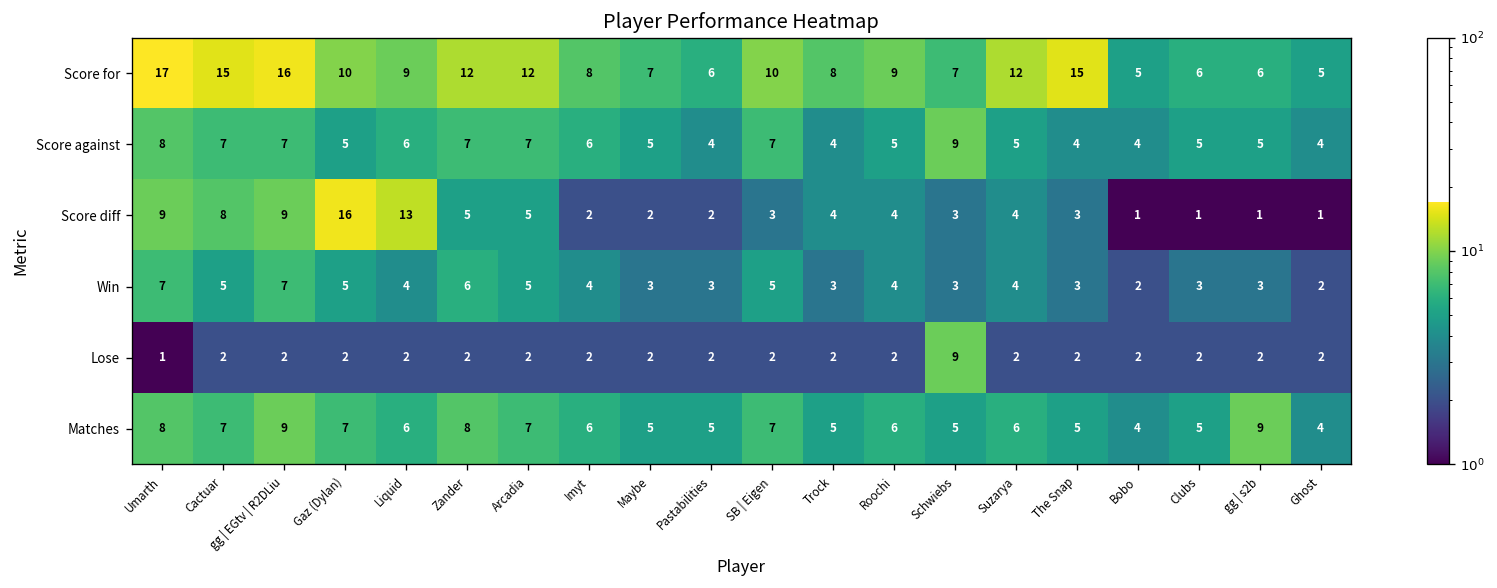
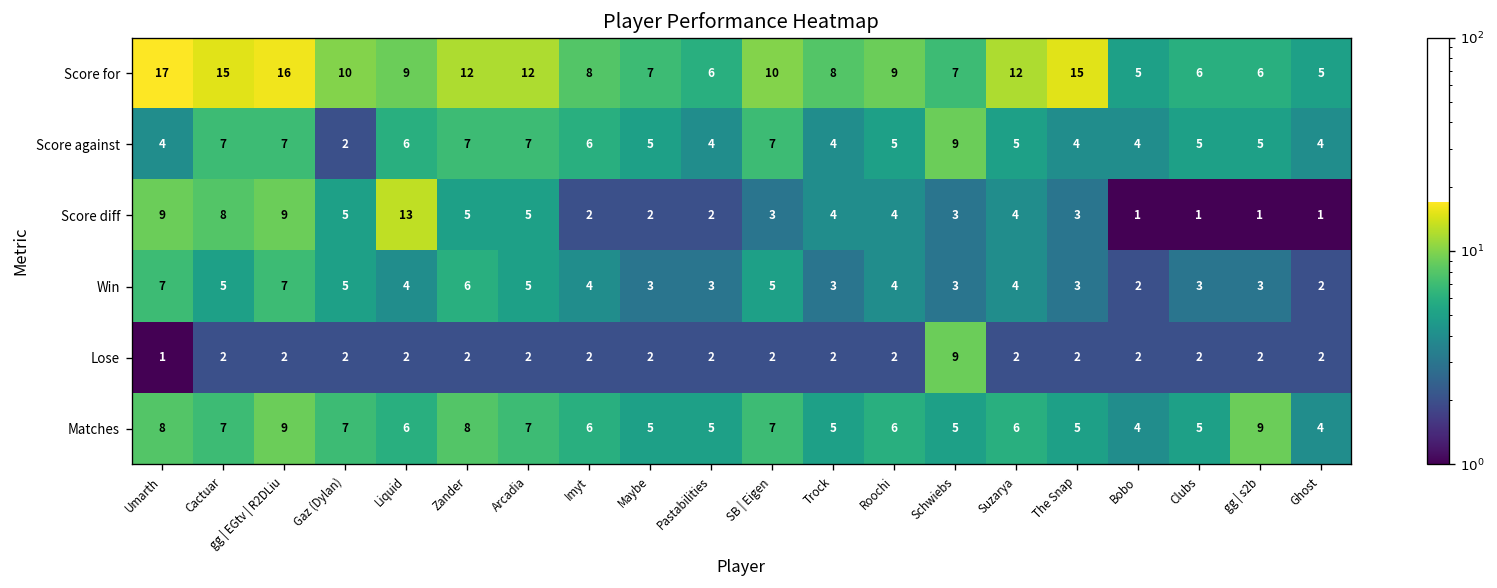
  {
    "Score for": {
      "Umarth": 17,
      "Cactuar": 15,
      "gg | EGtv | R2DLiu": 16,
      "Gaz (Dylan)": 10,
      "Liquid": 9,
      "Zander": 12,
      "Arcadia": 12,
      "Imyt": 8,
      "Maybe": 7,
      "Pastabilities": 6,
      "SB | Eigen": 10,
      "Trock": 8,
      "Roochi": 9,
      "Schwiebs": 7,
      "Suzarya": 12,
      "The Snap": 15,
      "Bobo": 5,
      "Clubs": 6,
      "gg | s2b": 6,
      "Ghost": 5
    },
    "Score against": {
-     "Umarth": 8,
+     "Umarth": 4,
      "Cactuar": 7,
      "gg | EGtv | R2DLiu": 7,
-     "Gaz (Dylan)": 5,
+     "Gaz (Dylan)": 2,
      "Liquid": 6,
      "Zander": 7,
      "Arcadia": 7,
      "Imyt": 6,
      "Maybe": 5,
      "Pastabilities": 4,
      "SB | Eigen": 7,
      "Trock": 4,
      "Roochi": 5,
      "Schwiebs": 9,
      "Suzarya": 5,
      "The Snap": 4,
      "Bobo": 4,
      "Clubs": 5,
      "gg | s2b": 5,
      "Ghost": 4
    },
    "Score diff": {
      "Umarth": 9,
      "Cactuar": 8,
      "gg | EGtv | R2DLiu": 9,
-     "Gaz (Dylan)": 16,
+     "Gaz (Dylan)": 5,
      "Liquid": 13,
      "Zander": 5,
      "Arcadia": 5,
      "Imyt": 2,
      "Maybe": 2,
      "Pastabilities": 2,
      "SB | Eigen": 3,
      "Trock": 4,
      "Roochi": 4,
      "Schwiebs": 3,
      "Suzarya": 4,
      "The Snap": 3,
      "Bobo": 1,
      "Clubs": 1,
      "gg | s2b": 1,
      "Ghost": 1
    },
    "Win": {
      "Umarth": 7,
      "Cactuar": 5,
      "gg | EGtv | R2DLiu": 7,
      "Gaz (Dylan)": 5,
      "Liquid": 4,
      "Zander": 6,
      "Arcadia": 5,
      "Imyt": 4,
      "Maybe": 3,
      "Pastabilities": 3,
      "SB | Eigen": 5,
      "Trock": 3,
      "Roochi": 4,
      "Schwiebs": 3,
      "Suzarya": 4,
      "The Snap": 3,
      "Bobo": 2,
      "Clubs": 3,
      "gg | s2b": 3,
      "Ghost": 2
    },
    "Lose": {
      "Umarth": 1,
      "Cactuar": 2,
      "gg | EGtv | R2DLiu": 2,
      "Gaz (Dylan)": 2,
      "Liquid": 2,
      "Zander": 2,
      "Arcadia": 2,
      "Imyt": 2,
      "Maybe": 2,
      "Pastabilities": 2,
      "SB | Eigen": 2,
      "Trock": 2,
      "Roochi": 2,
      "Schwiebs": 9,
      "Suzarya": 2,
      "The Snap": 2,
      "Bobo": 2,
      "Clubs": 2,
      "gg | s2b": 2,
      "Ghost": 2
    },
    "Matches": {
      "Umarth": 8,
      "Cactuar": 7,
      "gg | EGtv | R2DLiu": 9,
      "Gaz (Dylan)": 7,
      "Liquid": 6,
      "Zander": 8,
      "Arcadia": 7,
      "Imyt": 6,
      "Maybe": 5,
      "Pastabilities": 5,
      "SB | Eigen": 7,
      "Trock": 5,
      "Roochi": 6,
      "Schwiebs": 5,
      "Suzarya": 6,
      "The Snap": 5,
      "Bobo": 4,
      "Clubs": 5,
      "gg | s2b": 9,
      "Ghost": 4
    }
  }
